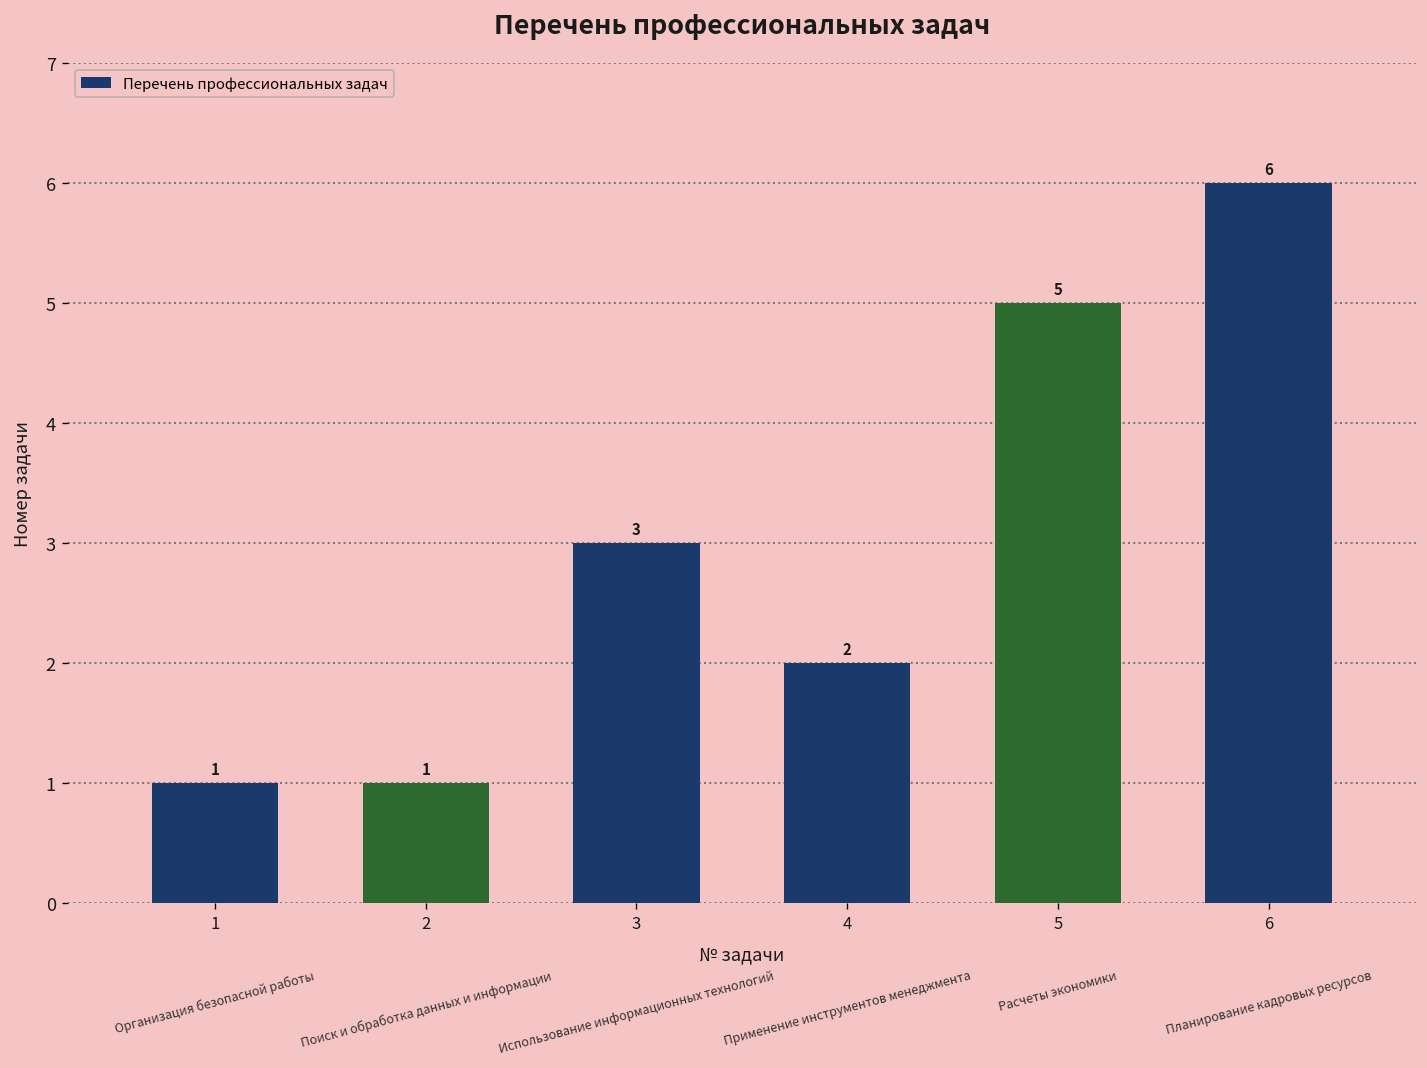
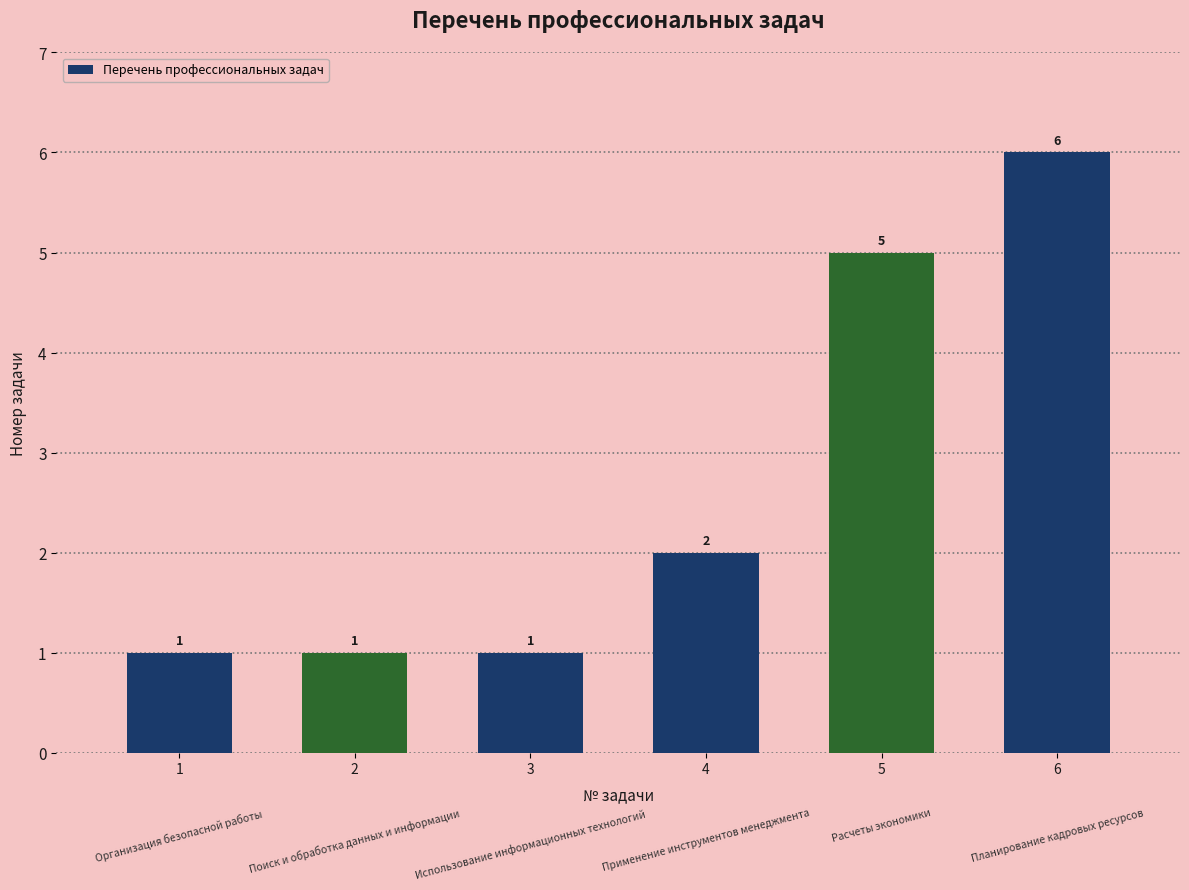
  {
    "1": 1,
    "2": 1,
-   "3": 3,
+   "3": 1,
    "4": 2,
    "5": 5,
    "6": 6
  }
